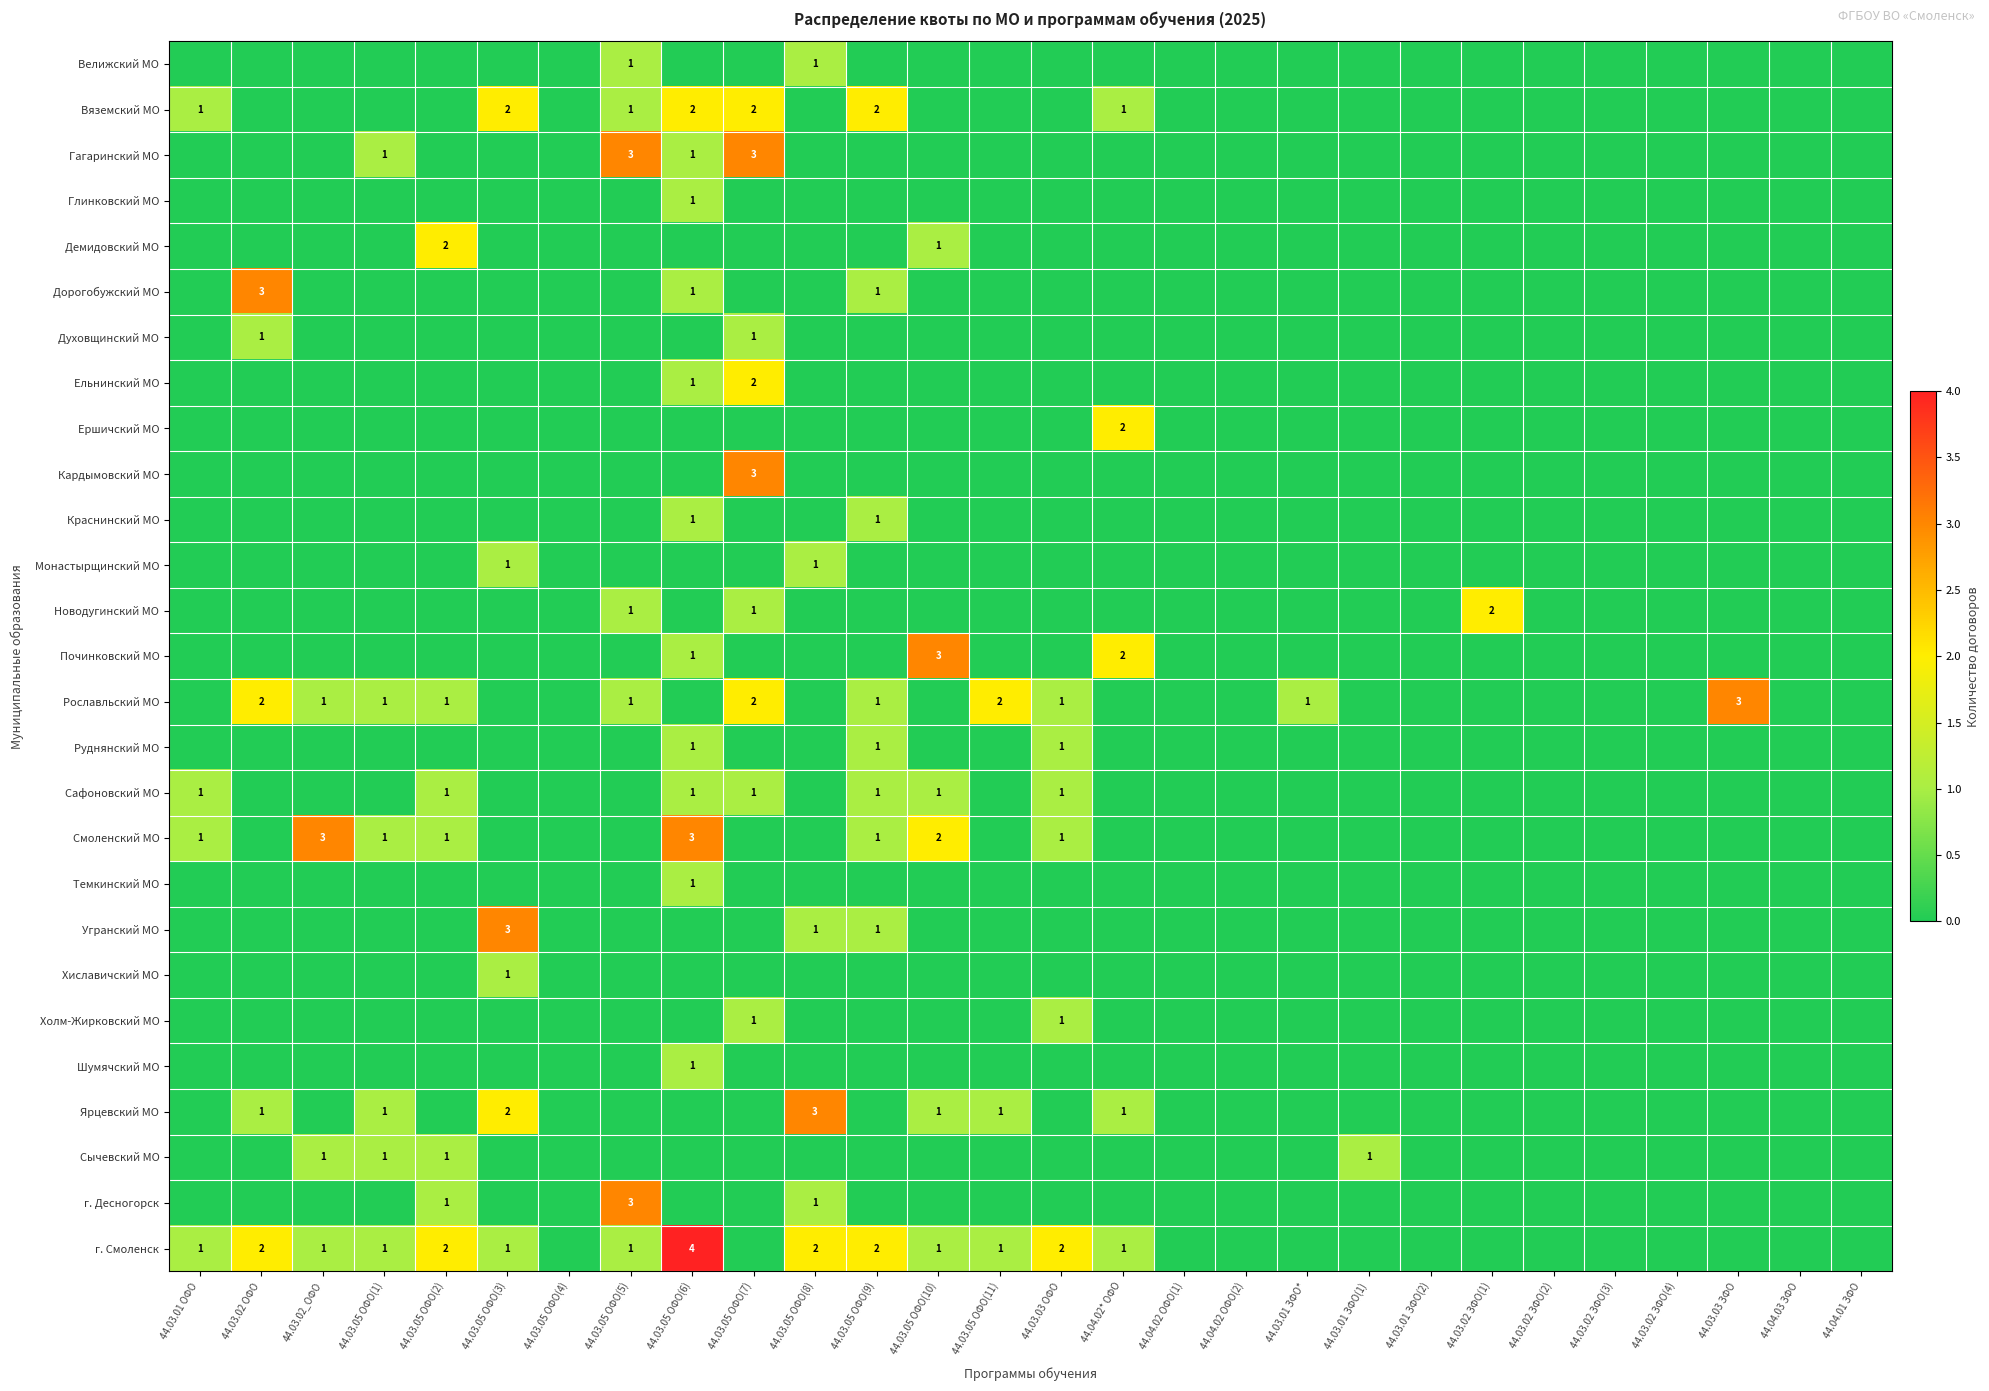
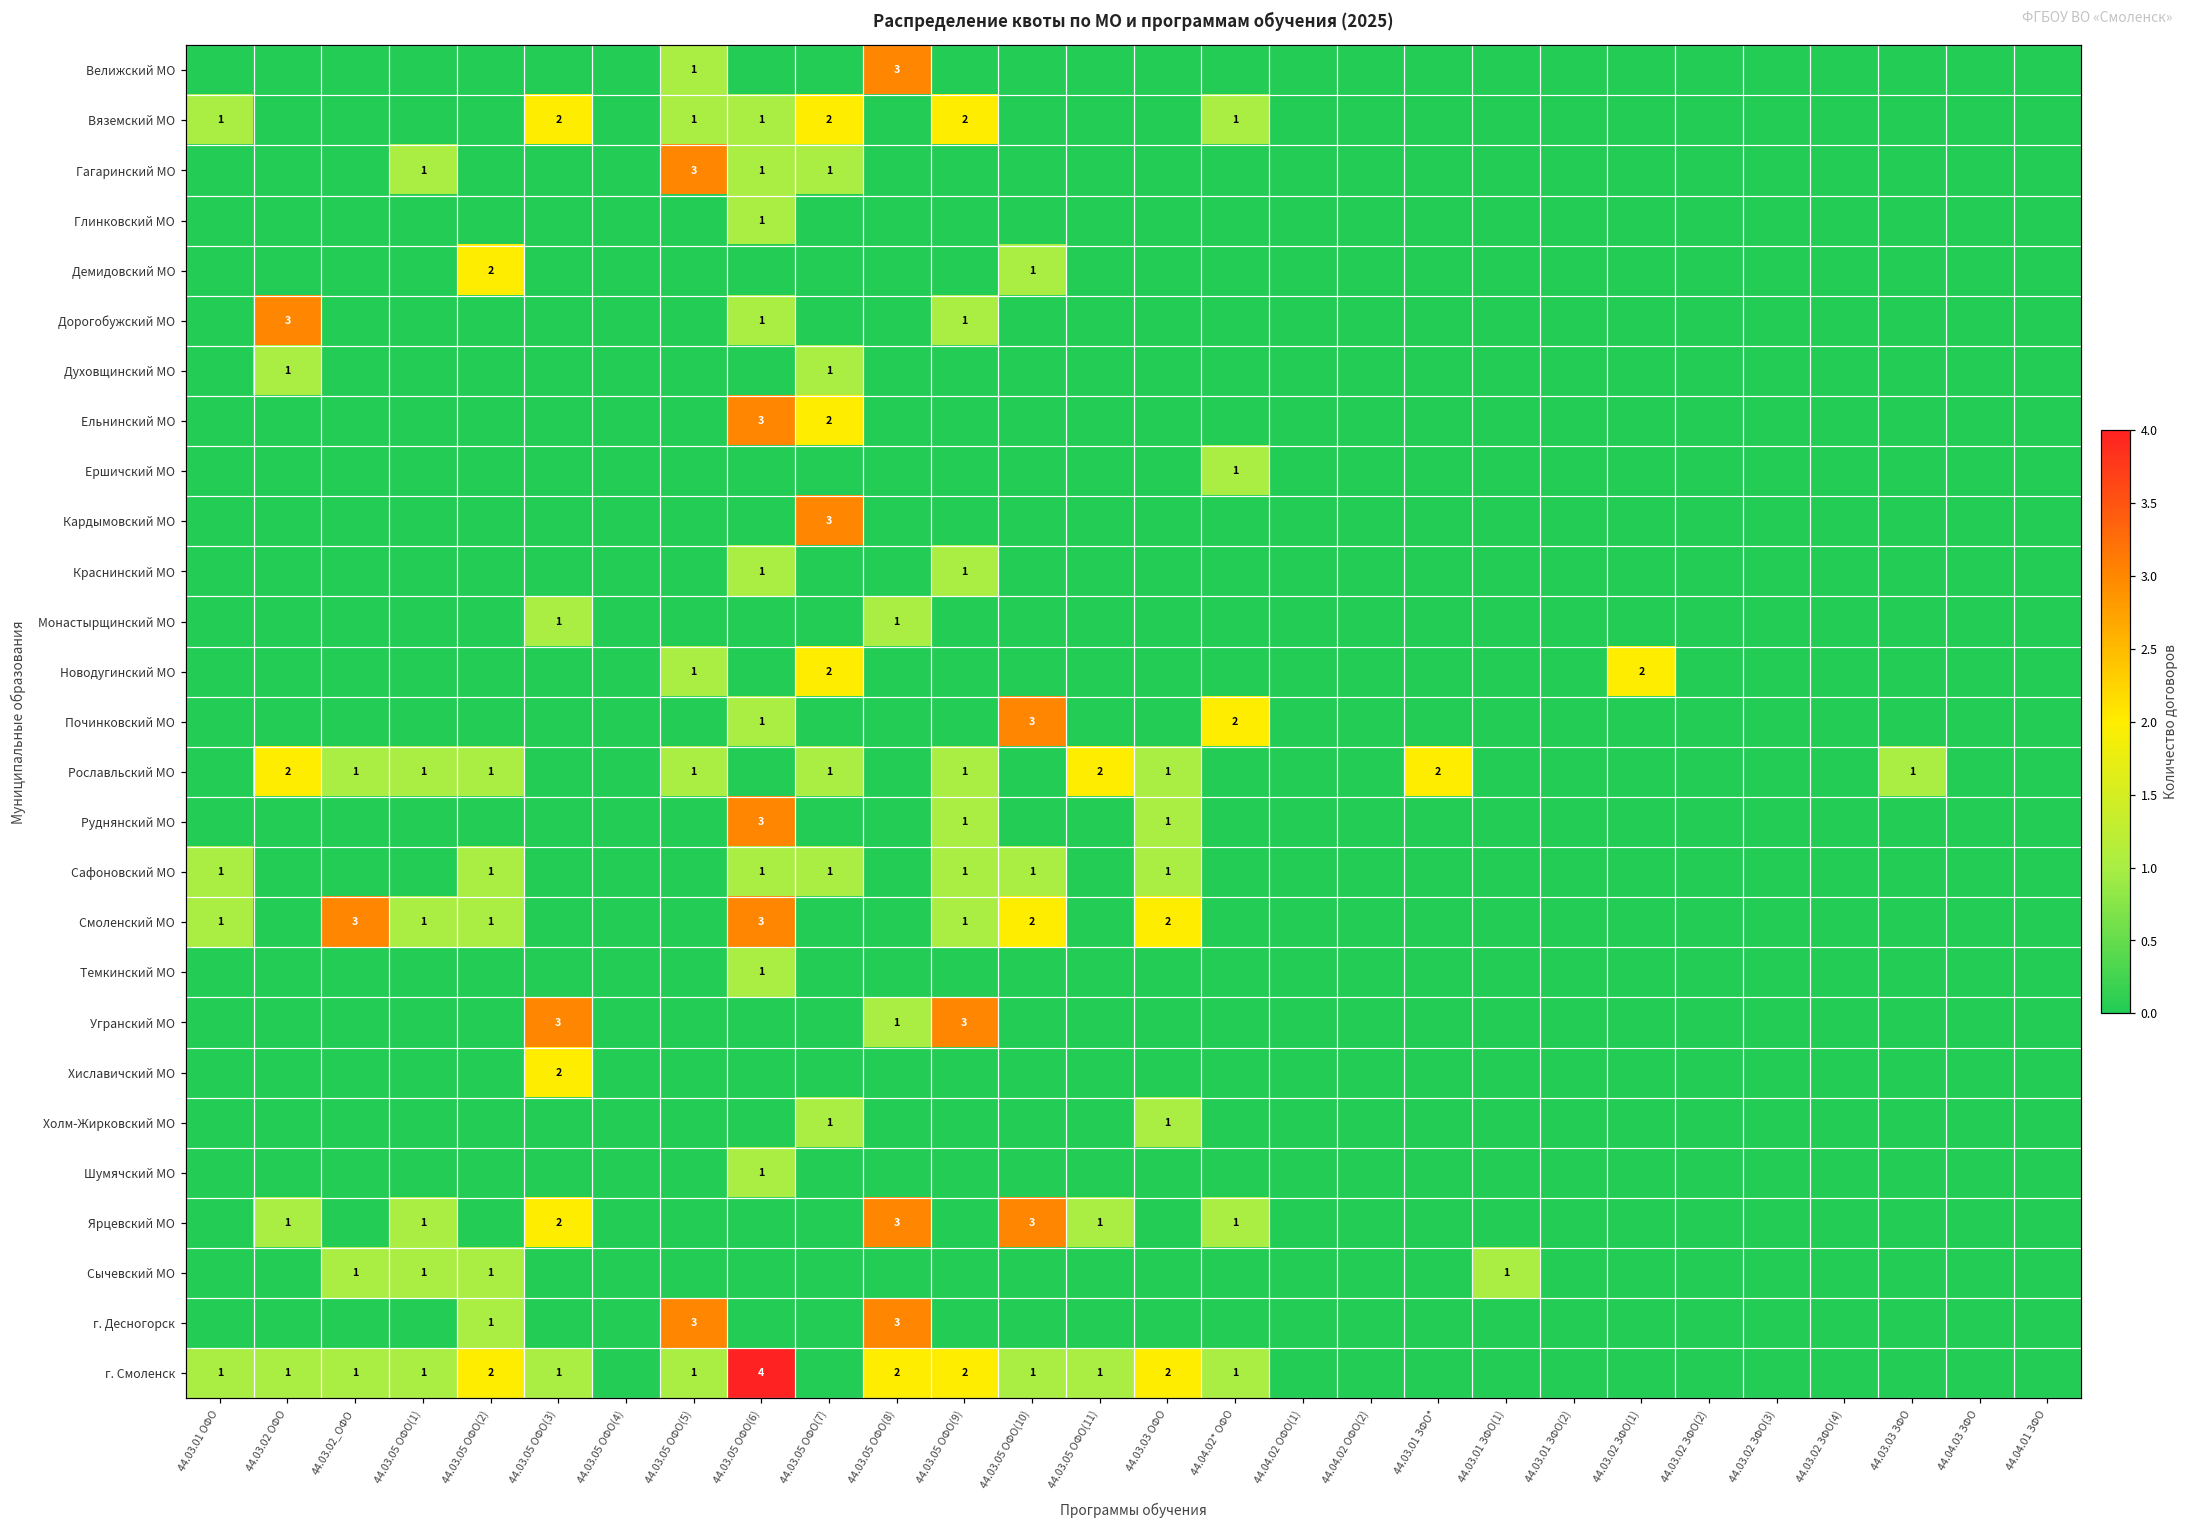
  {
    "Велижский МО": {
      "44.03.05 ОФО(5)": 1,
-     "44.03.05 ОФО(8)": 1
+     "44.03.05 ОФО(8)": 3
    },
    "Вяземский МО": {
      "44.03.01 ОФО": 1,
      "44.03.05 ОФО(3)": 2,
      "44.03.05 ОФО(5)": 1,
-     "44.03.05 ОФО(6)": 2,
+     "44.03.05 ОФО(6)": 1,
      "44.03.05 ОФО(7)": 2,
      "44.03.05 ОФО(9)": 2,
      "44.04.02* ОФО": 1
    },
    "Гагаринский МО": {
      "44.03.05 ОФО(1)": 1,
      "44.03.05 ОФО(5)": 3,
      "44.03.05 ОФО(6)": 1,
-     "44.03.05 ОФО(7)": 3
+     "44.03.05 ОФО(7)": 1
    },
    "Глинковский МО": {
      "44.03.05 ОФО(6)": 1
    },
    "Демидовский МО": {
      "44.03.05 ОФО(2)": 2,
      "44.03.05 ОФО(10)": 1
    },
    "Дорогобужский МО": {
      "44.03.02 ОФО": 3,
      "44.03.05 ОФО(6)": 1,
      "44.03.05 ОФО(9)": 1
    },
    "Духовщинский МО": {
      "44.03.02 ОФО": 1,
      "44.03.05 ОФО(7)": 1
    },
    "Ельнинский МО": {
-     "44.03.05 ОФО(6)": 1,
+     "44.03.05 ОФО(6)": 3,
      "44.03.05 ОФО(7)": 2
    },
    "Ершичский МО": {
-     "44.04.02* ОФО": 2
+     "44.04.02* ОФО": 1
    },
    "Кардымовский МО": {
      "44.03.05 ОФО(7)": 3
    },
    "Краснинский МО": {
      "44.03.05 ОФО(6)": 1,
      "44.03.05 ОФО(9)": 1
    },
    "Монастырщинский МО": {
      "44.03.05 ОФО(3)": 1,
      "44.03.05 ОФО(8)": 1
    },
    "Новодугинский МО": {
      "44.03.05 ОФО(5)": 1,
-     "44.03.05 ОФО(7)": 1,
+     "44.03.05 ОФО(7)": 2,
      "44.03.02 ЗФО(1)": 2
    },
    "Починковский МО": {
      "44.03.05 ОФО(6)": 1,
      "44.03.05 ОФО(10)": 3,
      "44.04.02* ОФО": 2
    },
    "Рославльский МО": {
      "44.03.02 ОФО": 2,
      "44.03.02_ОФО": 1,
      "44.03.05 ОФО(1)": 1,
      "44.03.05 ОФО(2)": 1,
      "44.03.05 ОФО(5)": 1,
-     "44.03.05 ОФО(7)": 2,
+     "44.03.05 ОФО(7)": 1,
      "44.03.05 ОФО(9)": 1,
      "44.03.05 ОФО(11)": 2,
      "44.03.03 ОФО": 1,
-     "44.03.01 ЗФО*": 1,
-     "44.03.03 ЗФО": 3
+     "44.03.01 ЗФО*": 2,
+     "44.03.03 ЗФО": 1
    },
    "Руднянский МО": {
-     "44.03.05 ОФО(6)": 1,
+     "44.03.05 ОФО(6)": 3,
      "44.03.05 ОФО(9)": 1,
      "44.03.03 ОФО": 1
    },
    "Сафоновский МО": {
      "44.03.01 ОФО": 1,
      "44.03.05 ОФО(2)": 1,
      "44.03.05 ОФО(6)": 1,
      "44.03.05 ОФО(7)": 1,
      "44.03.05 ОФО(9)": 1,
      "44.03.05 ОФО(10)": 1,
      "44.03.03 ОФО": 1
    },
    "Смоленский МО": {
      "44.03.01 ОФО": 1,
      "44.03.02_ОФО": 3,
      "44.03.05 ОФО(1)": 1,
      "44.03.05 ОФО(2)": 1,
      "44.03.05 ОФО(6)": 3,
      "44.03.05 ОФО(9)": 1,
      "44.03.05 ОФО(10)": 2,
-     "44.03.03 ОФО": 1
+     "44.03.03 ОФО": 2
    },
    "Темкинский МО": {
      "44.03.05 ОФО(6)": 1
    },
    "Угранский МО": {
      "44.03.05 ОФО(3)": 3,
      "44.03.05 ОФО(8)": 1,
-     "44.03.05 ОФО(9)": 1
+     "44.03.05 ОФО(9)": 3
    },
    "Хиславичский МО": {
-     "44.03.05 ОФО(3)": 1
+     "44.03.05 ОФО(3)": 2
    },
    "Холм-Жирковский МО": {
      "44.03.05 ОФО(7)": 1,
      "44.03.03 ОФО": 1
    },
    "Шумячский МО": {
      "44.03.05 ОФО(6)": 1
    },
    "Ярцевский МО": {
      "44.03.02 ОФО": 1,
      "44.03.05 ОФО(1)": 1,
      "44.03.05 ОФО(3)": 2,
      "44.03.05 ОФО(8)": 3,
-     "44.03.05 ОФО(10)": 1,
+     "44.03.05 ОФО(10)": 3,
      "44.03.05 ОФО(11)": 1,
      "44.04.02* ОФО": 1
    },
    "Сычевский МО": {
      "44.03.02_ОФО": 1,
      "44.03.05 ОФО(1)": 1,
      "44.03.05 ОФО(2)": 1,
      "44.03.01 ЗФО(1)": 1
    },
    "г. Десногорск": {
      "44.03.05 ОФО(2)": 1,
      "44.03.05 ОФО(5)": 3,
-     "44.03.05 ОФО(8)": 1
+     "44.03.05 ОФО(8)": 3
    },
    "г. Смоленск": {
      "44.03.01 ОФО": 1,
-     "44.03.02 ОФО": 2,
+     "44.03.02 ОФО": 1,
      "44.03.02_ОФО": 1,
      "44.03.05 ОФО(1)": 1,
      "44.03.05 ОФО(2)": 2,
      "44.03.05 ОФО(3)": 1,
      "44.03.05 ОФО(5)": 1,
      "44.03.05 ОФО(6)": 4,
      "44.03.05 ОФО(8)": 2,
      "44.03.05 ОФО(9)": 2,
      "44.03.05 ОФО(10)": 1,
      "44.03.05 ОФО(11)": 1,
      "44.03.03 ОФО": 2,
      "44.04.02* ОФО": 1
    }
  }
